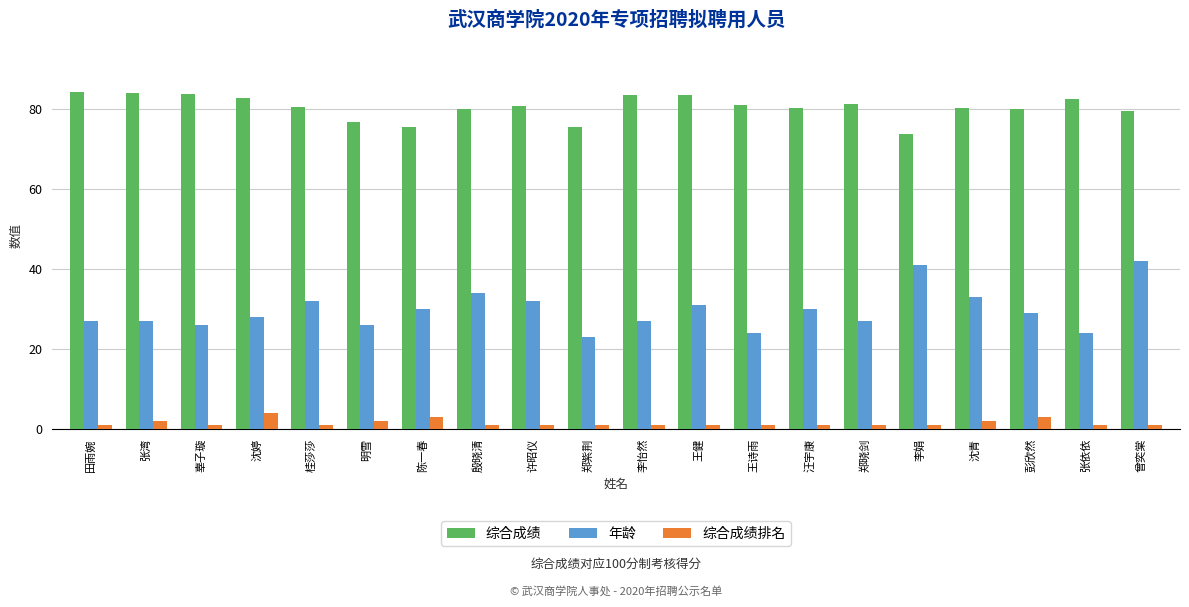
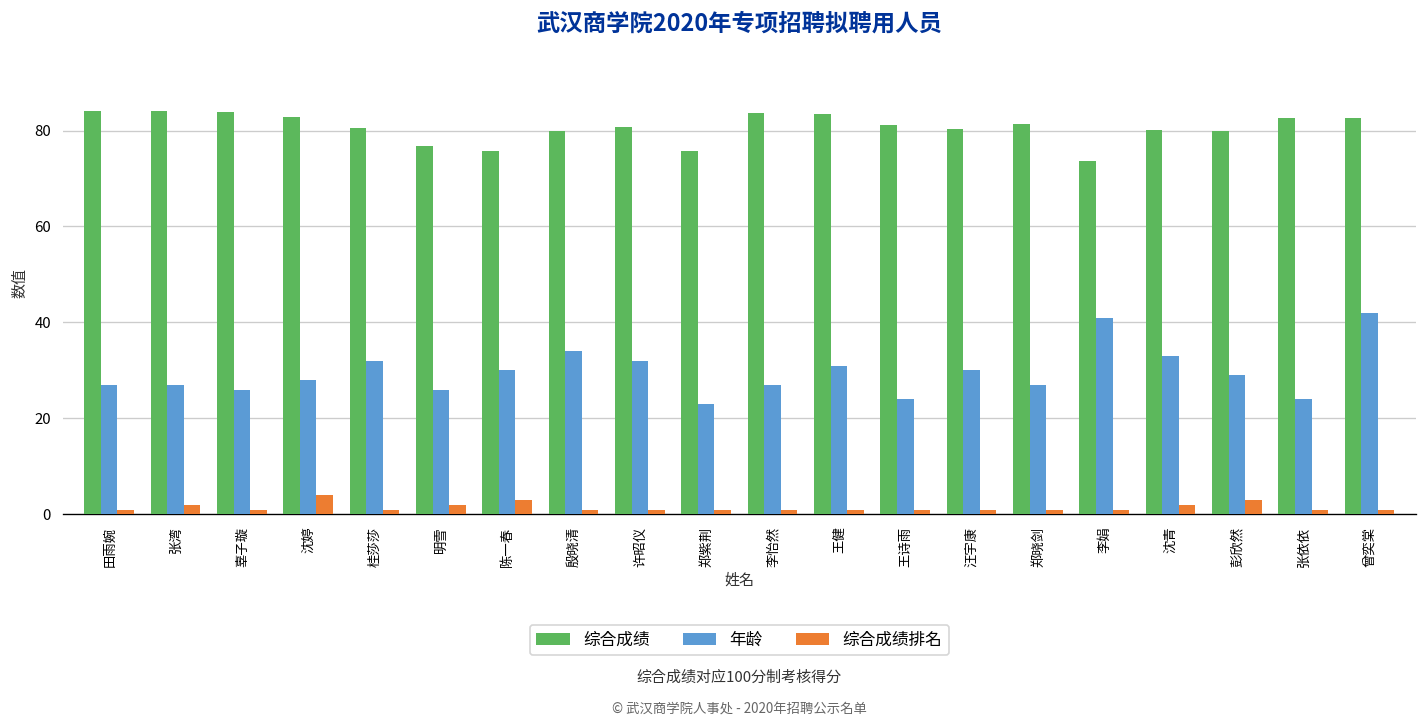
  {
    "综合成绩": {
      "田雨婉": 84,
      "张湾": 84,
      "辜子璇": 84,
      "沈婷": 83,
      "桂莎莎": 80,
      "明雪": 77,
      "陈一春": 76,
      "殷晓清": 80,
      "许昭仪": 81,
      "郑紫荆": 76,
      "李怡然": 84,
      "王健": 84,
      "王诗雨": 81,
      "汪宇康": 80,
      "郑晓剑": 81,
      "李娟": 74,
      "沈青": 80,
      "彭欣然": 80,
      "张依依": 83,
-     "曾奕棠": 80
+     "曾奕棠": 83
    },
    "年龄": {
      "田雨婉": 27,
      "张湾": 27,
      "辜子璇": 26,
      "沈婷": 28,
      "桂莎莎": 32,
      "明雪": 26,
      "陈一春": 30,
      "殷晓清": 34,
      "许昭仪": 32,
      "郑紫荆": 23,
      "李怡然": 27,
      "王健": 31,
      "王诗雨": 24,
      "汪宇康": 30,
      "郑晓剑": 27,
      "李娟": 41,
      "沈青": 33,
      "彭欣然": 29,
      "张依依": 24,
      "曾奕棠": 42
    },
    "综合成绩排名": {
      "田雨婉": 1,
      "张湾": 2,
      "辜子璇": 1,
      "沈婷": 4,
      "桂莎莎": 1,
      "明雪": 2,
      "陈一春": 3,
      "殷晓清": 1,
      "许昭仪": 1,
      "郑紫荆": 1,
      "李怡然": 1,
      "王健": 1,
      "王诗雨": 1,
      "汪宇康": 1,
      "郑晓剑": 1,
      "李娟": 1,
      "沈青": 2,
      "彭欣然": 3,
      "张依依": 1,
      "曾奕棠": 1
    }
  }
